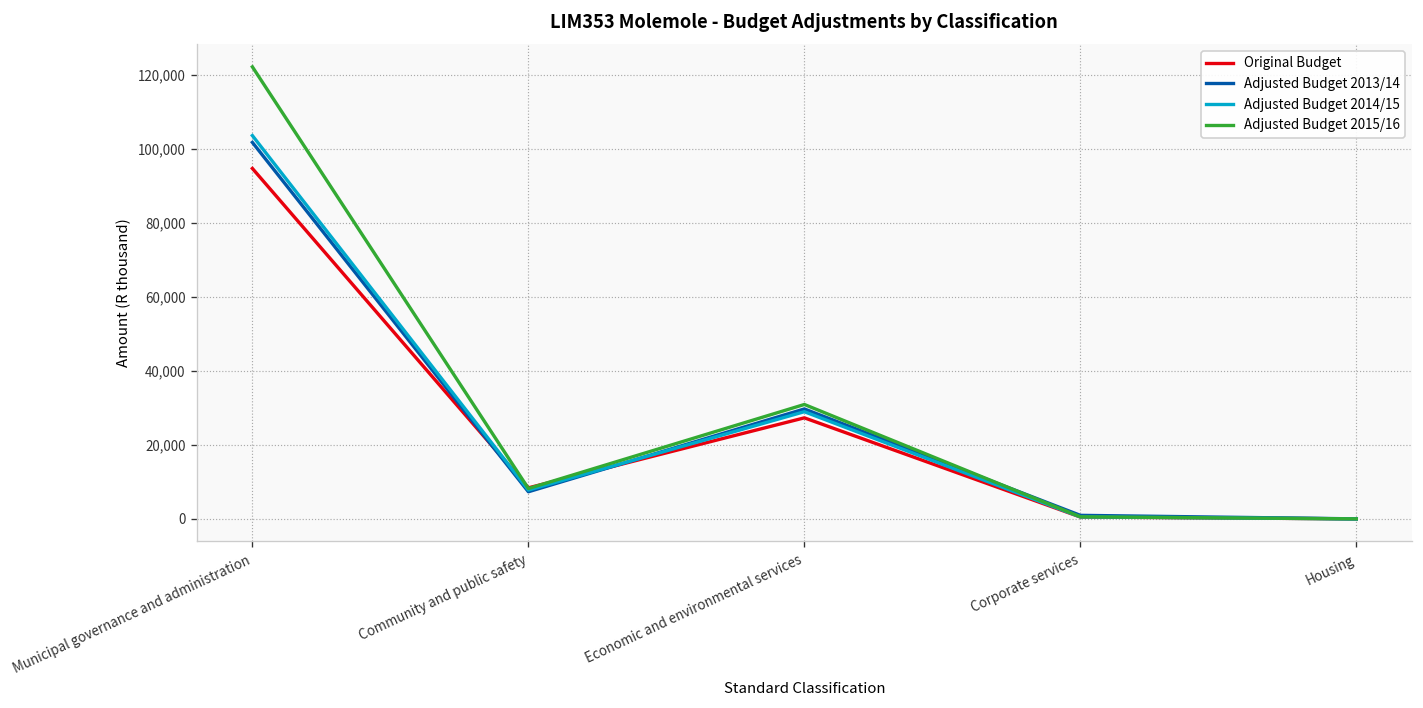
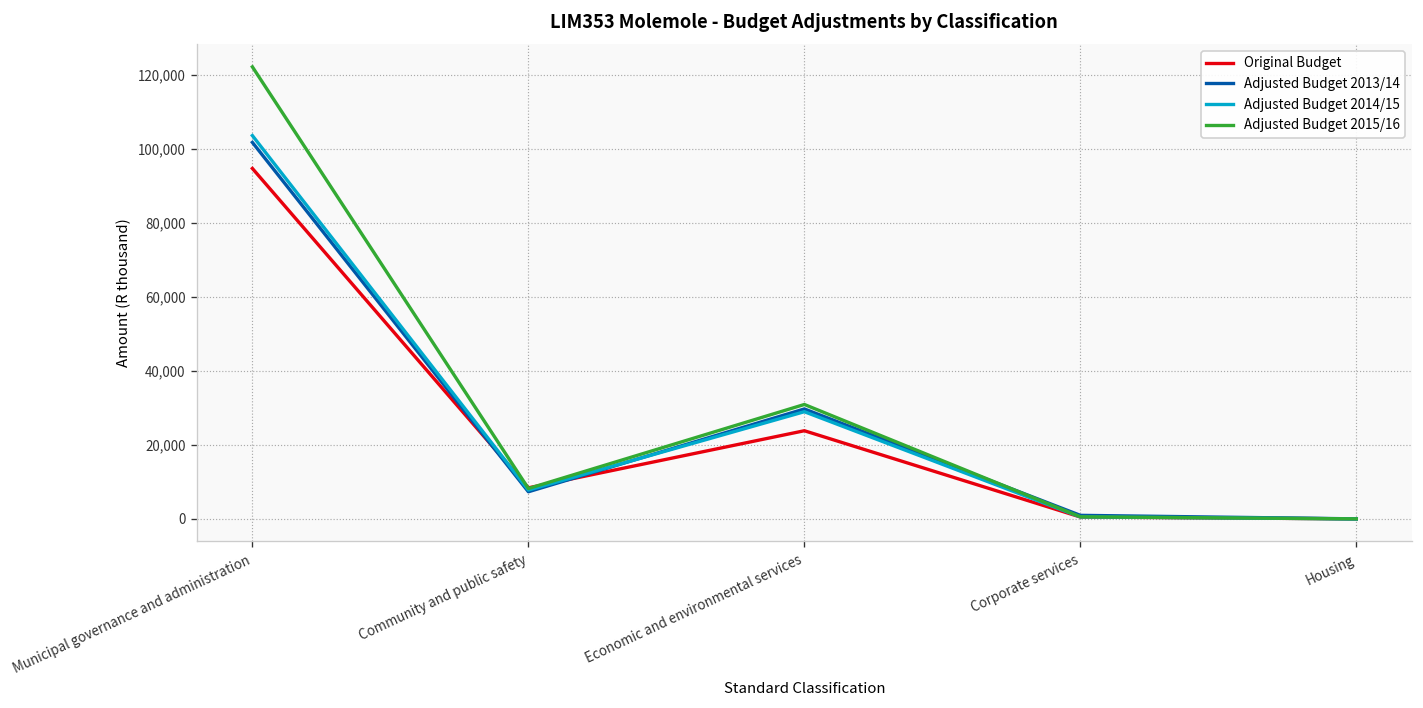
  {
    "Original Budget": {
      "Municipal governance and administration": "95,000",
-     "Economic and environmental services": "27,000"
+     "Economic and environmental services": "24,000"
    },
    "Adjusted Budget 2013/14": {
      "Municipal governance and administration": "102,000"
    },
    "Adjusted Budget 2014/15": {
      "Municipal governance and administration": "104,000"
    },
    "Adjusted Budget 2015/16": {
      "Municipal governance and administration": "122,000",
      "Economic and environmental services": "31,000"
    }
  }
